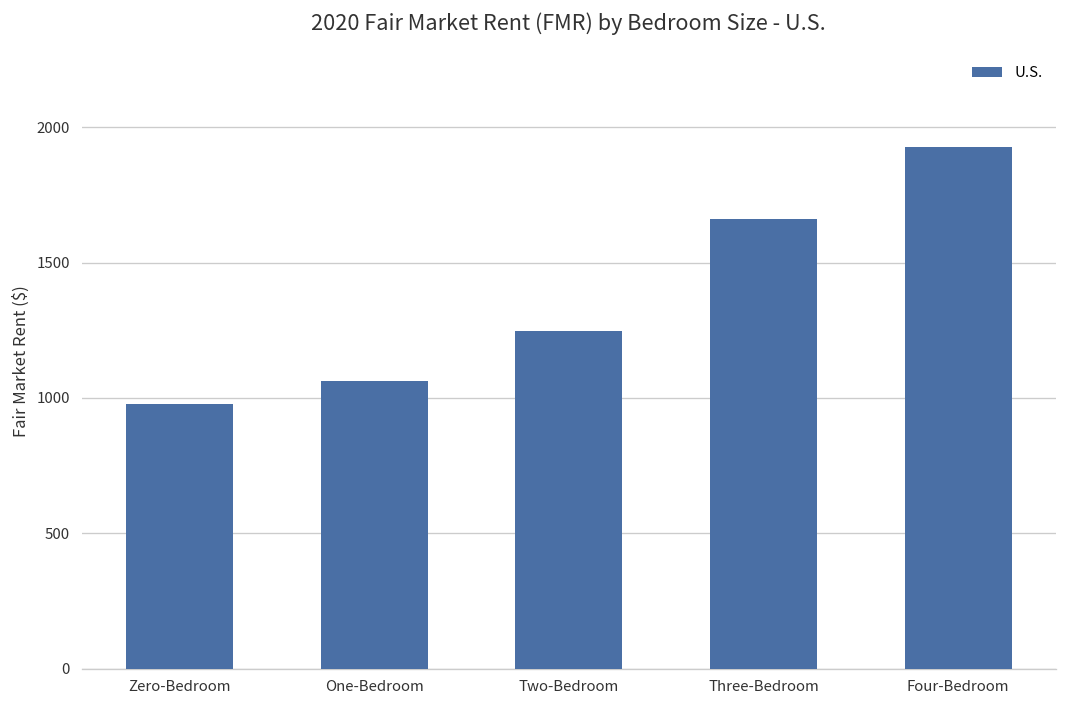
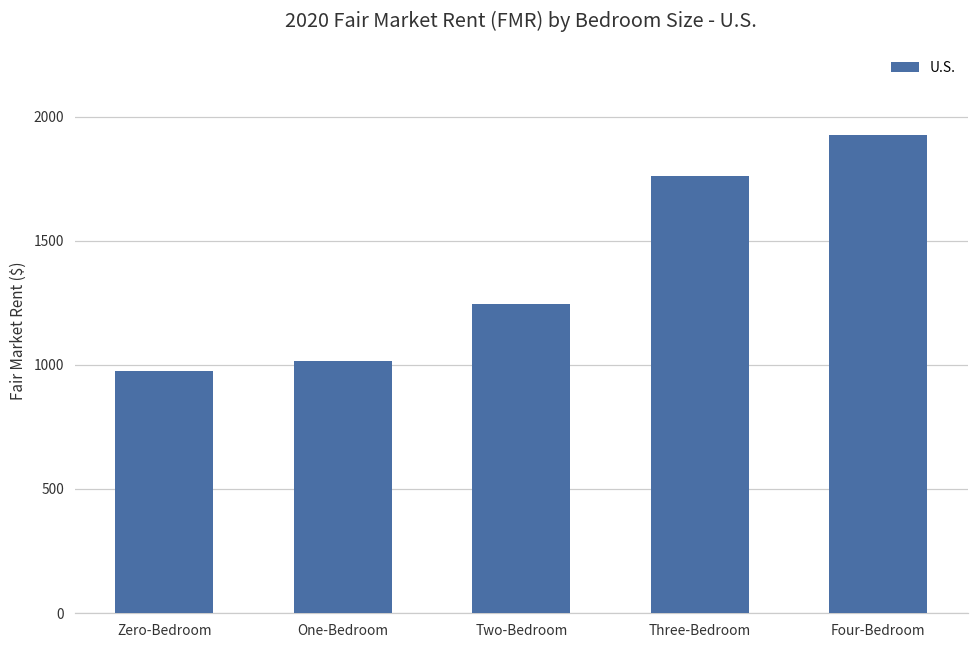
  {
    "Zero-Bedroom": 980,
-   "One-Bedroom": 1060,
+   "One-Bedroom": 1020,
    "Two-Bedroom": 1250,
-   "Three-Bedroom": 1660,
+   "Three-Bedroom": 1760,
    "Four-Bedroom": 1930
  }
